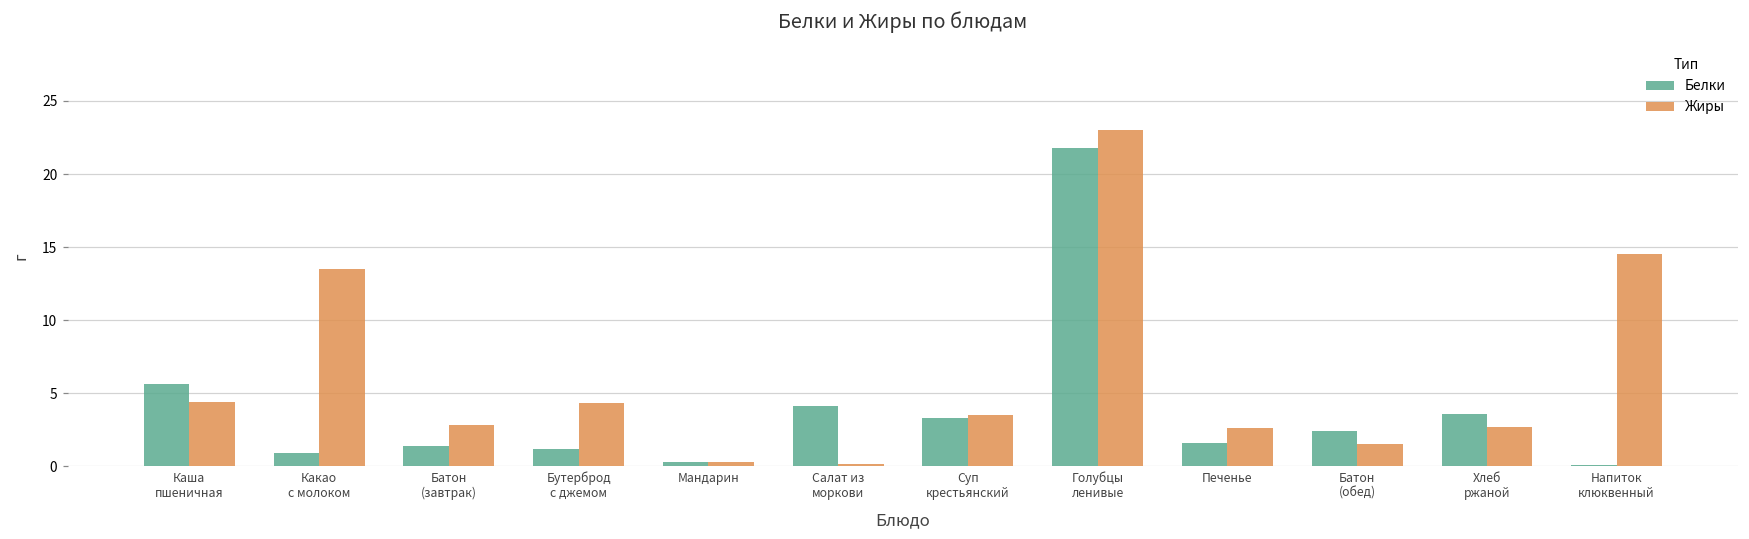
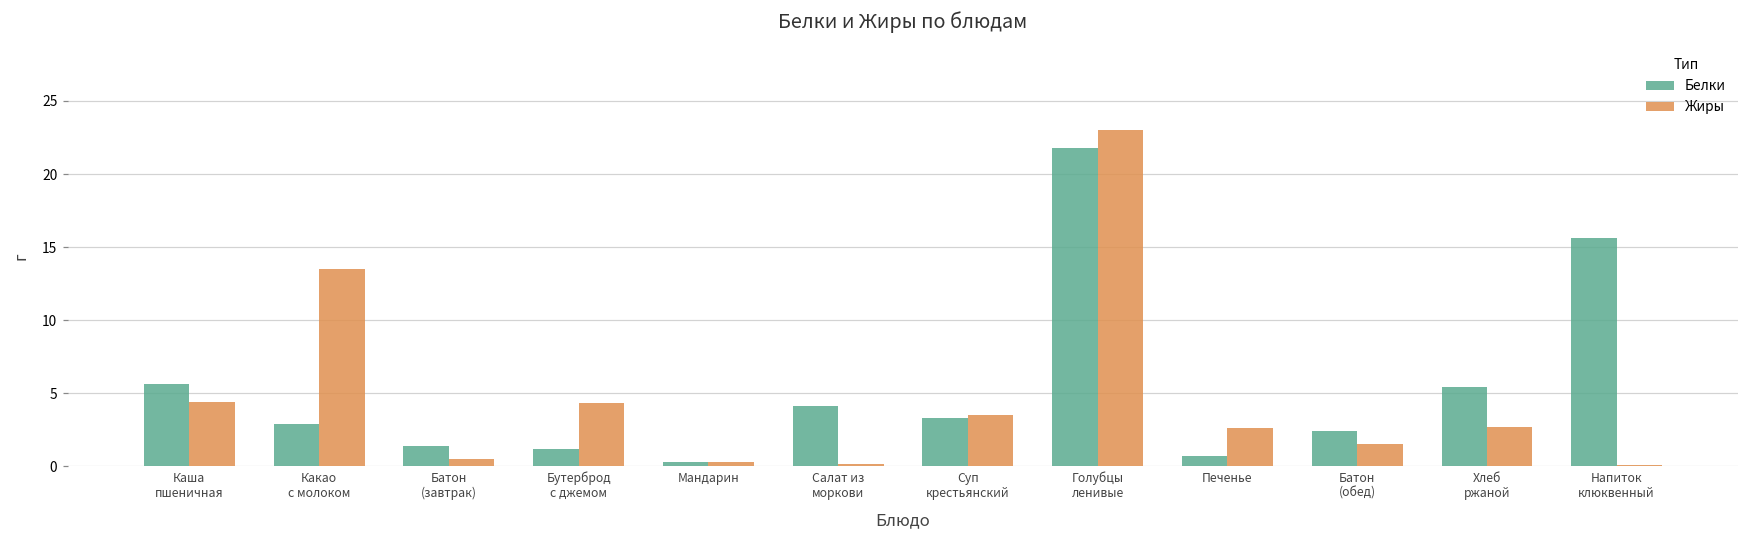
  {
    "Белки": {
      "Каша пшеничная": 5.6,
-     "Какао с молоком": 0.9,
+     "Какао с молоком": 2.9,
      "Батон (завтрак)": 1.4,
      "Бутерброд с джемом": 1.2,
      "Мандарин": 0.3,
      "Салат из моркови": 4.1,
      "Суп крестьянский": 3.3,
      "Голубцы ленивые": 21.8,
-     "Печенье": 1.6,
+     "Печенье": 0.7,
      "Батон (обед)": 2.4,
-     "Хлеб ржаной": 3.6,
-     "Напиток клюквенный": 0.1
+     "Хлеб ржаной": 5.4,
+     "Напиток клюквенный": 15.6
    },
    "Жиры": {
      "Каша пшеничная": 4.4,
      "Какао с молоком": 13.5,
-     "Батон (завтрак)": 2.8,
+     "Батон (завтрак)": 0.5,
      "Бутерброд с джемом": 4.3,
      "Мандарин": 0.3,
      "Суп крестьянский": 3.5,
      "Голубцы ленивые": 23.0,
      "Печенье": 2.6,
      "Батон (обед)": 1.5,
      "Хлеб ржаной": 2.7,
-     "Напиток клюквенный": 14.6
+     "Напиток клюквенный": 0.1
    }
  }
